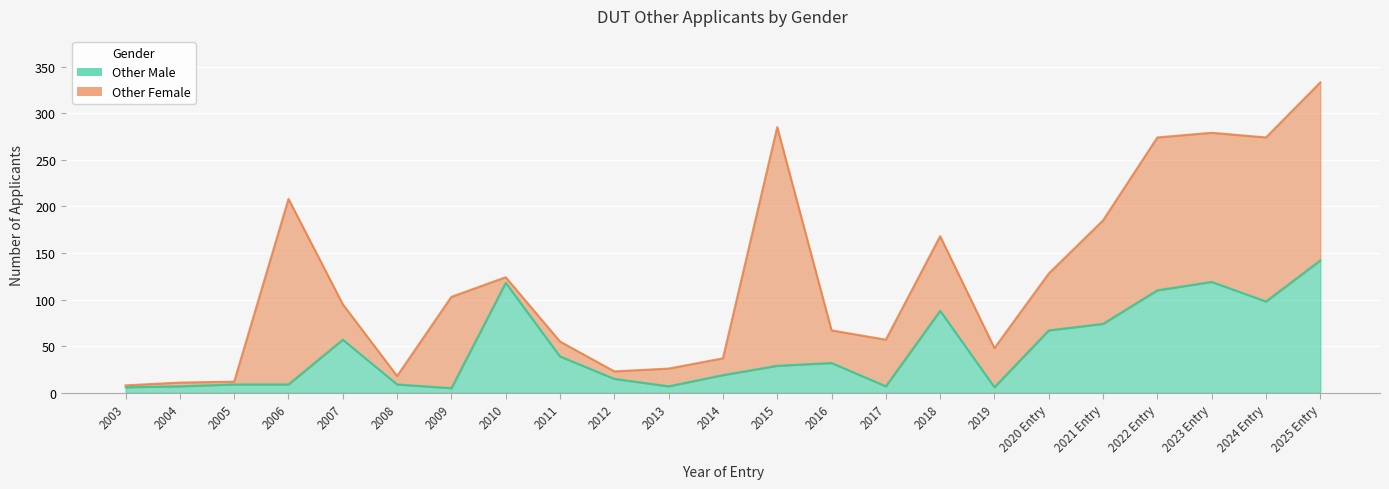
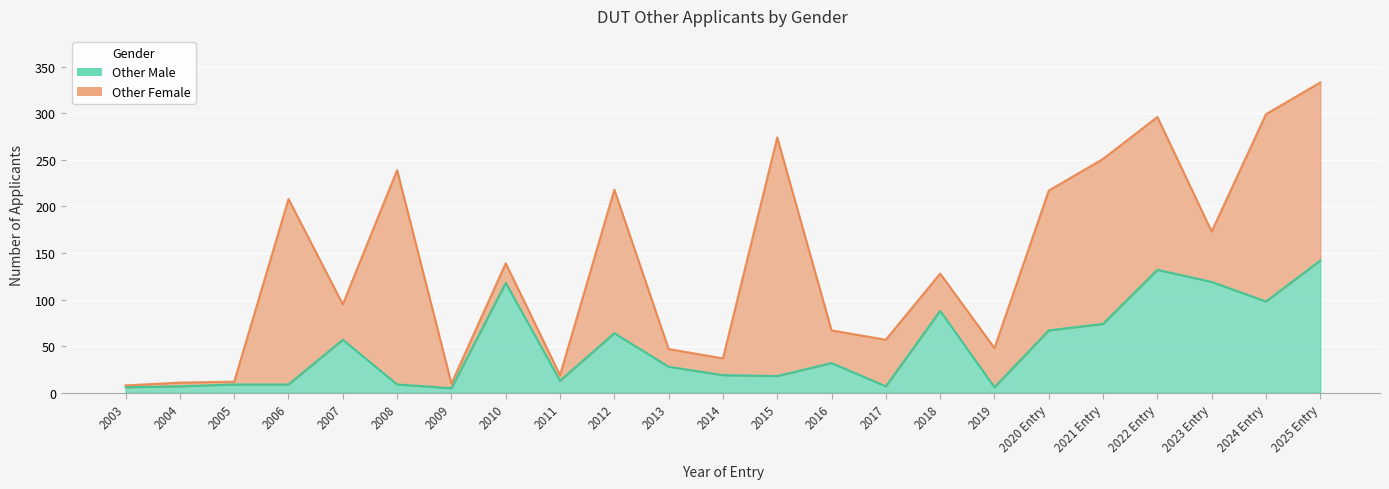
  {
    "Other Male": {
      "2004": 10,
      "2005": 10,
      "2006": 10,
      "2007": 60,
      "2008": 10,
      "2009": 10,
      "2010": 120,
-     "2011": 40,
-     "2012": 20,
-     "2013": 10,
+     "2011": 10,
+     "2012": 60,
+     "2013": 30,
      "2014": 20,
-     "2015": 30,
+     "2015": 20,
      "2016": 30,
      "2017": 10,
      "2018": 90,
      "2019": 10,
      "2020 Entry": 70,
      "2021 Entry": 70,
-     "2022 Entry": 110,
+     "2022 Entry": 130,
      "2023 Entry": 120,
      "2024 Entry": 100,
      "2025 Entry": 140
    },
    "Other Female": {
      "2004": 0,
      "2005": 0,
      "2006": 200,
      "2007": 40,
-     "2008": 10,
-     "2009": 100,
-     "2010": 10,
-     "2011": 20,
-     "2012": 10,
+     "2008": 230,
+     "2009": 10,
+     "2010": 20,
+     "2011": 10,
+     "2012": 150,
      "2013": 20,
      "2014": 20,
      "2015": 260,
      "2016": 40,
      "2017": 50,
-     "2018": 80,
+     "2018": 40,
      "2019": 40,
-     "2020 Entry": 60,
-     "2021 Entry": 110,
+     "2020 Entry": 150,
+     "2021 Entry": 180,
      "2022 Entry": 160,
-     "2023 Entry": 160,
-     "2024 Entry": 180,
+     "2023 Entry": 50,
+     "2024 Entry": 200,
      "2025 Entry": 190
    }
  }
